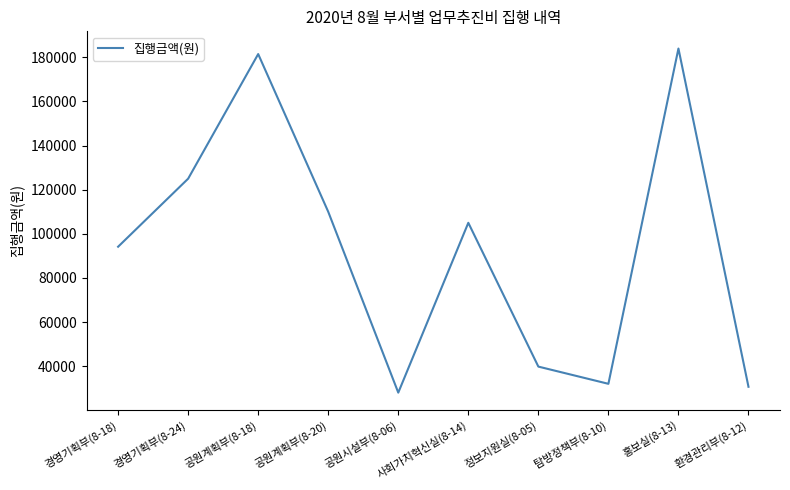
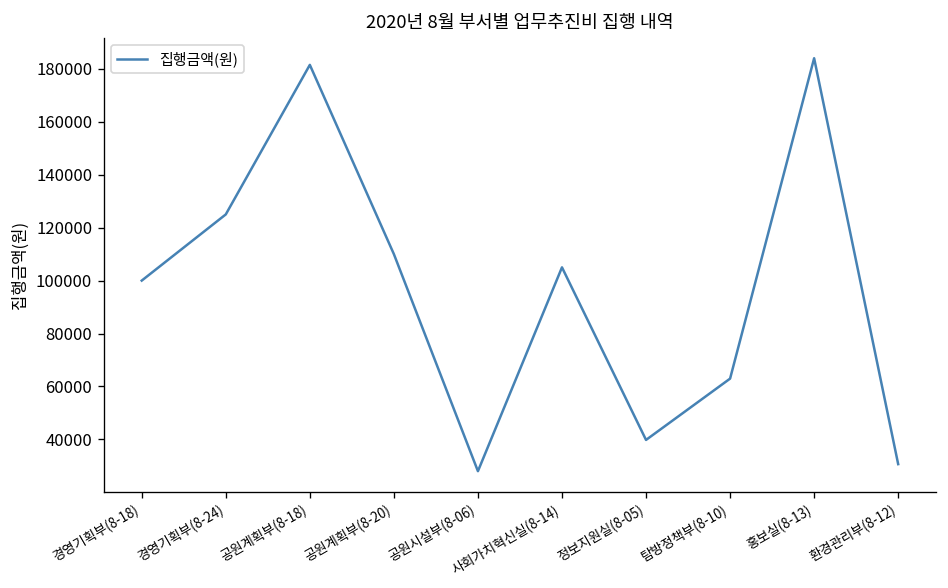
  {
-   "경영기획부(8-18)": 94000,
+   "경영기획부(8-18)": 100000,
    "경영기획부(8-24)": 125000,
    "공원계획부(8-18)": 181000,
    "공원계획부(8-20)": 110000,
    "공원시설부(8-06)": 28000,
    "사회가치혁신실(8-14)": 105000,
    "정보지원실(8-05)": 40000,
-   "탐방정책부(8-10)": 32000,
+   "탐방정책부(8-10)": 63000,
    "홍보실(8-13)": 184000,
    "환경관리부(8-12)": 31000
  }
